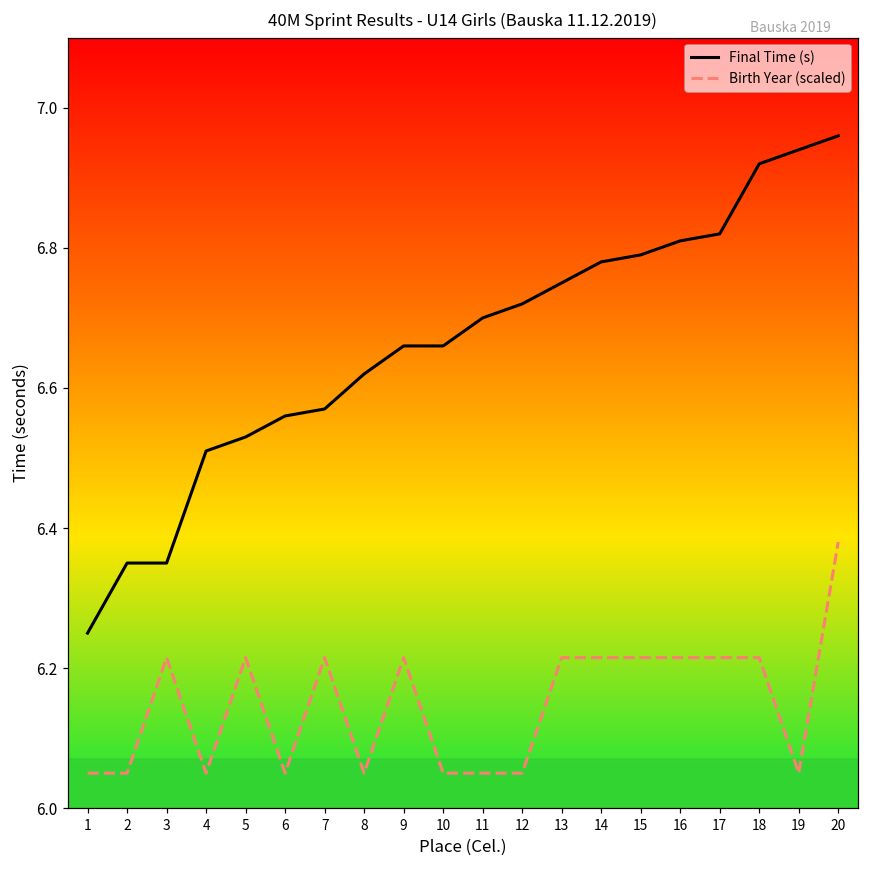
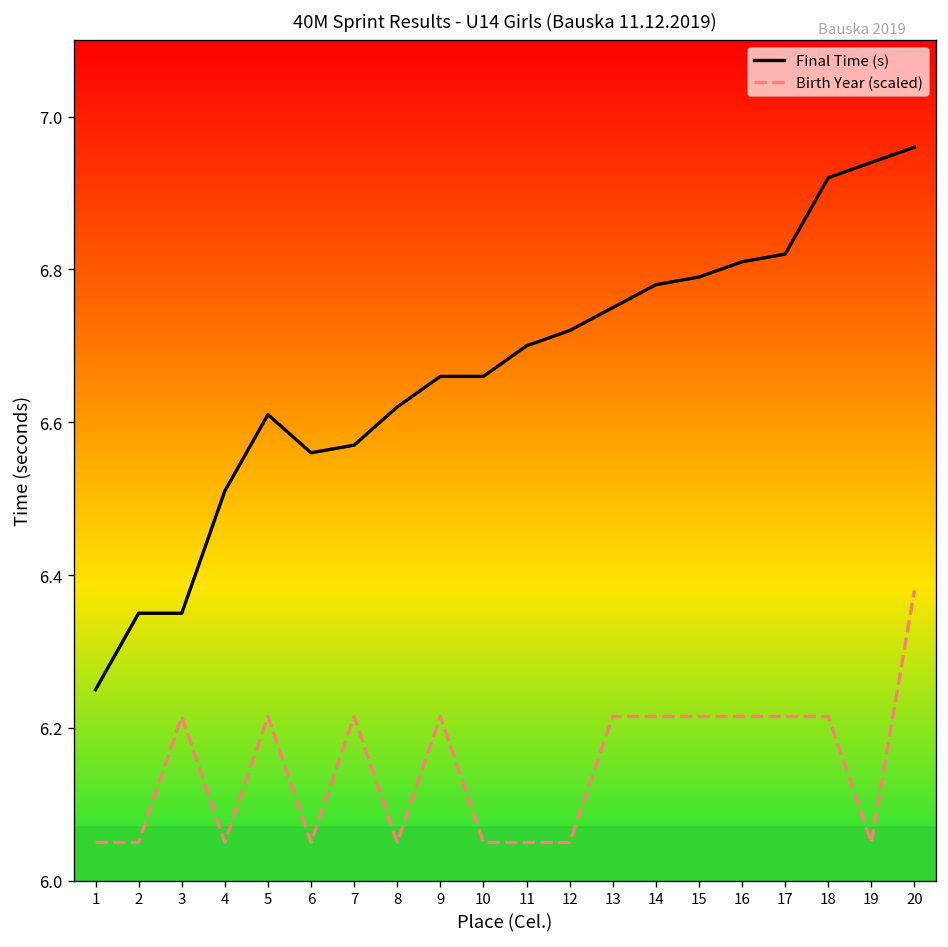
  {
    "Final Time (s)": {
      "1": 6.25,
      "2": 6.35,
      "3": 6.35,
      "4": 6.51,
-     "5": 6.53,
+     "5": 6.61,
      "6": 6.56,
      "7": 6.57,
      "8": 6.62,
      "9": 6.66,
      "10": 6.66,
      "11": 6.70,
      "12": 6.72,
      "13": 6.75,
      "14": 6.78,
      "15": 6.79,
      "16": 6.81,
      "17": 6.82,
      "18": 6.92,
      "19": 6.94,
      "20": 6.96
    },
    "Birth Year (scaled)": {
      "3": 6.21,
      "5": 6.21,
      "7": 6.21,
      "9": 6.21,
      "13": 6.21,
      "14": 6.21,
      "15": 6.21,
      "16": 6.21,
      "17": 6.21,
      "18": 6.21,
      "20": 6.38
    }
  }
